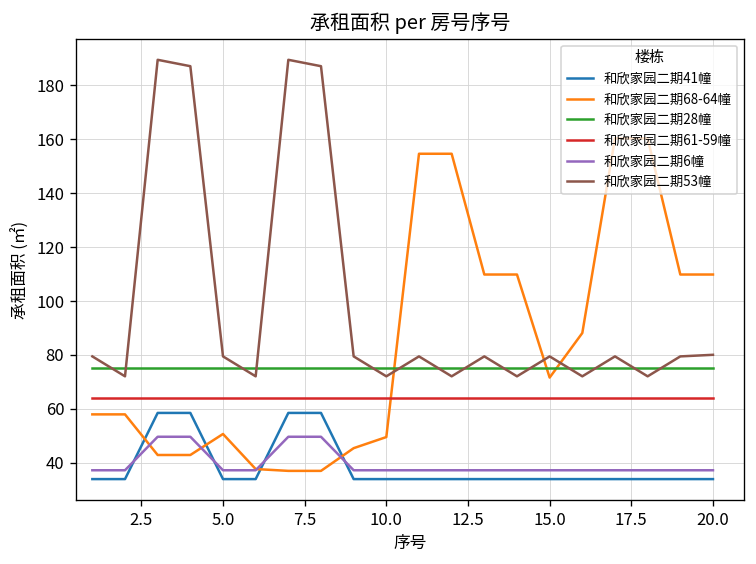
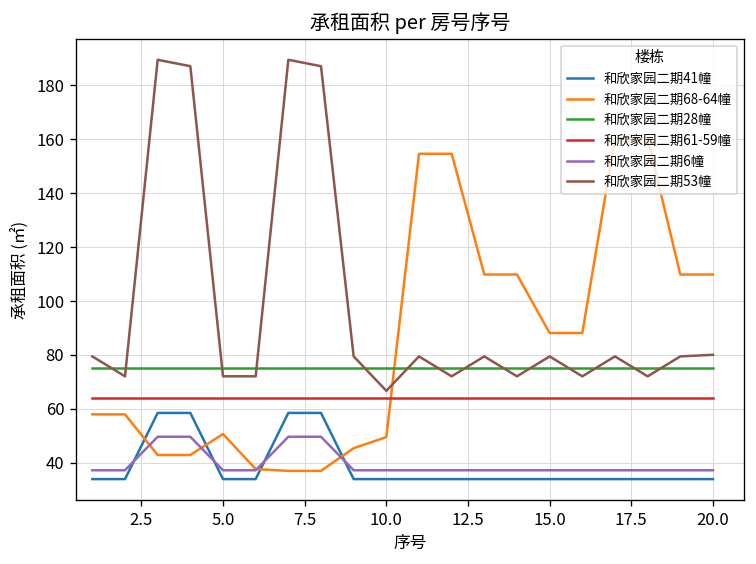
  {
    "和欣家园二期41幢": {
      "5.0": 34,
      "10.0": 34,
      "15.0": 34,
      "20.0": 34
    },
    "和欣家园二期68-64幢": {
      "5.0": 51,
      "10.0": 50,
-     "15.0": 72,
+     "15.0": 88,
      "20.0": 110
    },
    "和欣家园二期28幢": {
      "5.0": 75,
      "10.0": 75,
      "15.0": 75,
      "20.0": 75
    },
    "和欣家园二期61-59幢": {
      "5.0": 64,
      "10.0": 64,
      "15.0": 64,
      "20.0": 64
    },
    "和欣家园二期6幢": {
      "5.0": 37,
      "10.0": 37,
      "15.0": 37,
      "20.0": 37
    },
    "和欣家园二期53幢": {
-     "5.0": 79,
-     "10.0": 72,
+     "5.0": 72,
+     "10.0": 67,
      "15.0": 79,
      "20.0": 80
    }
  }
